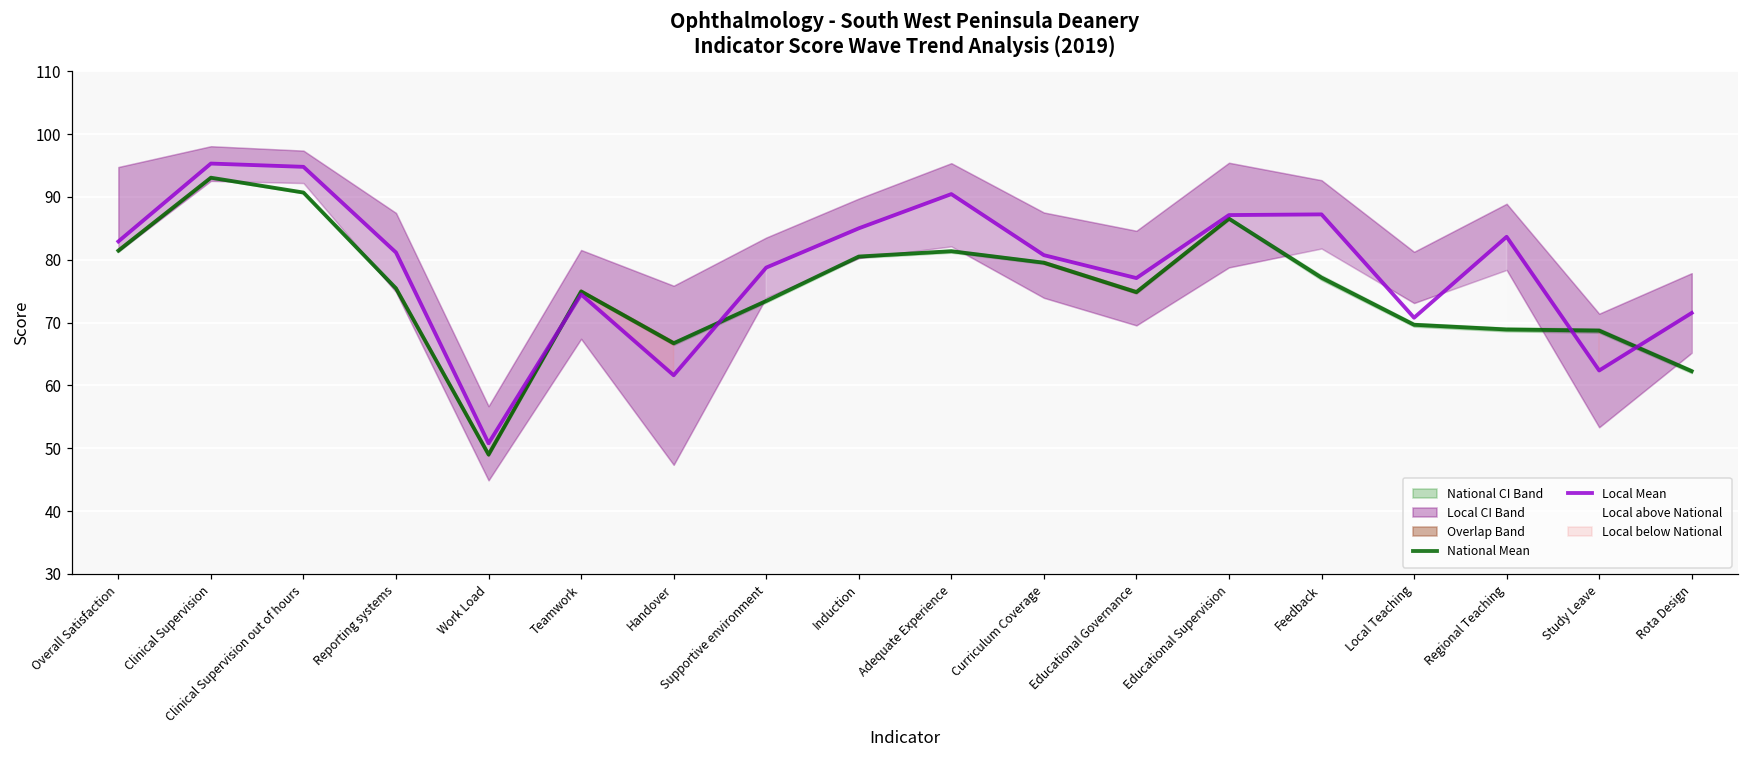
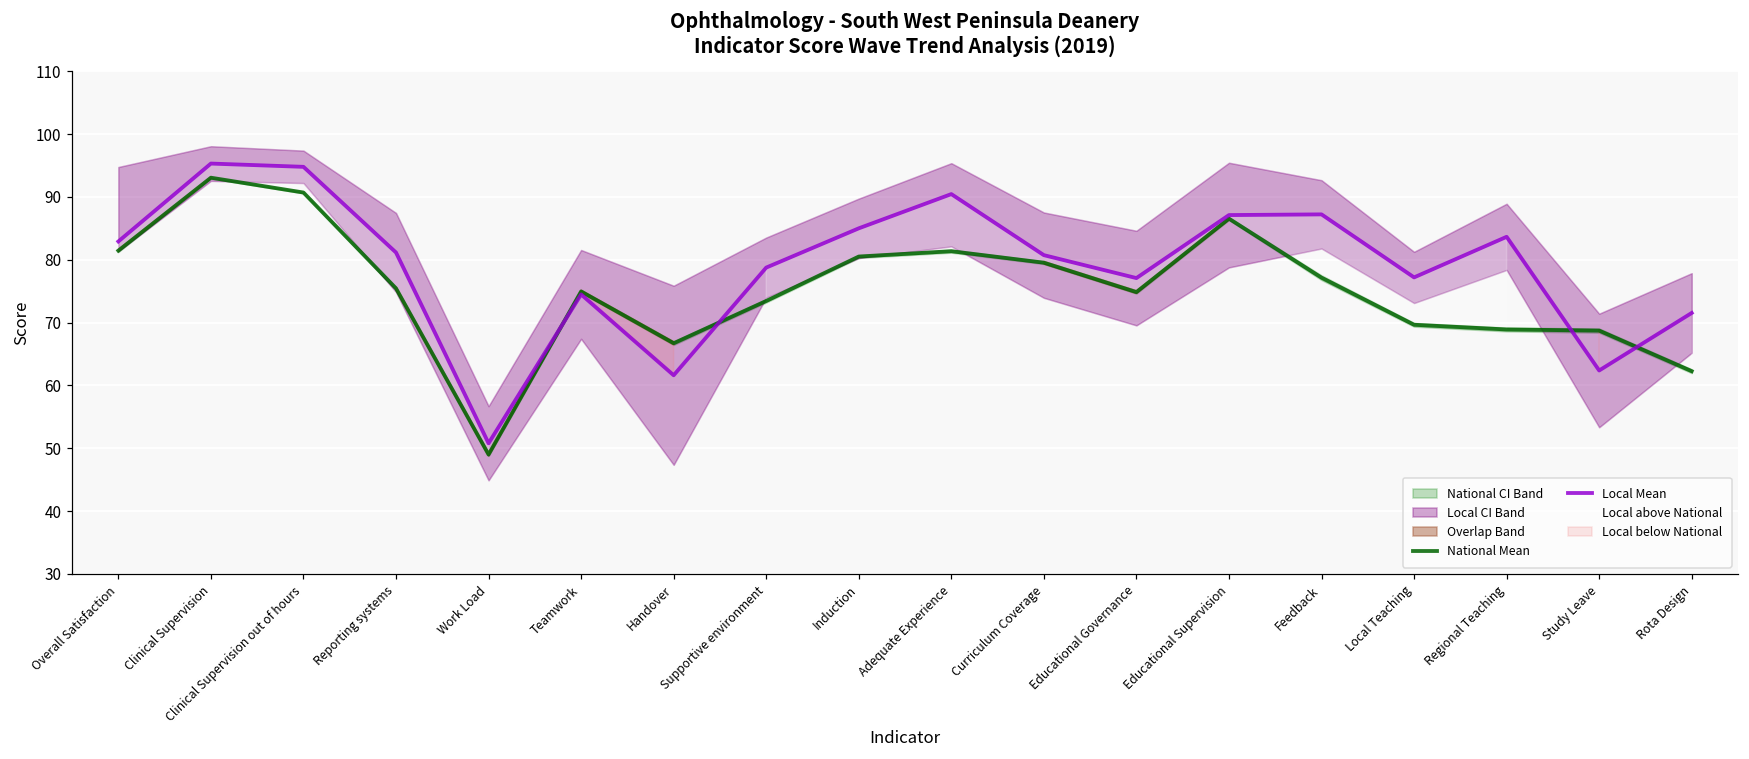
  {
    "Local Mean": {
      "Overall Satisfaction": 83,
      "Clinical Supervision": 95,
      "Clinical Supervision out of hours": 95,
      "Reporting systems": 81,
      "Work Load": 51,
      "Teamwork": 74,
      "Handover": 62,
      "Supportive environment": 79,
      "Induction": 85,
      "Adequate Experience": 90,
      "Curriculum Coverage": 81,
      "Educational Governance": 77,
      "Feedback": 87,
-     "Local Teaching": 71,
+     "Local Teaching": 77,
      "Regional Teaching": 84,
      "Study Leave": 62,
      "Rota Design": 72
    }
  }
